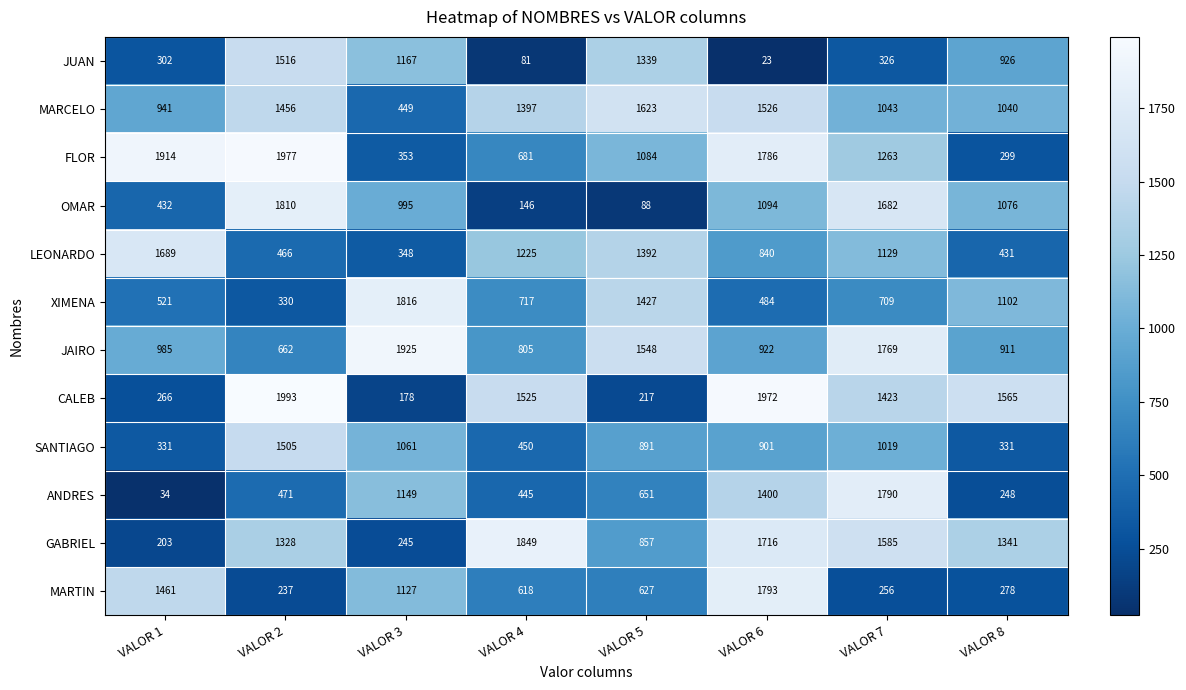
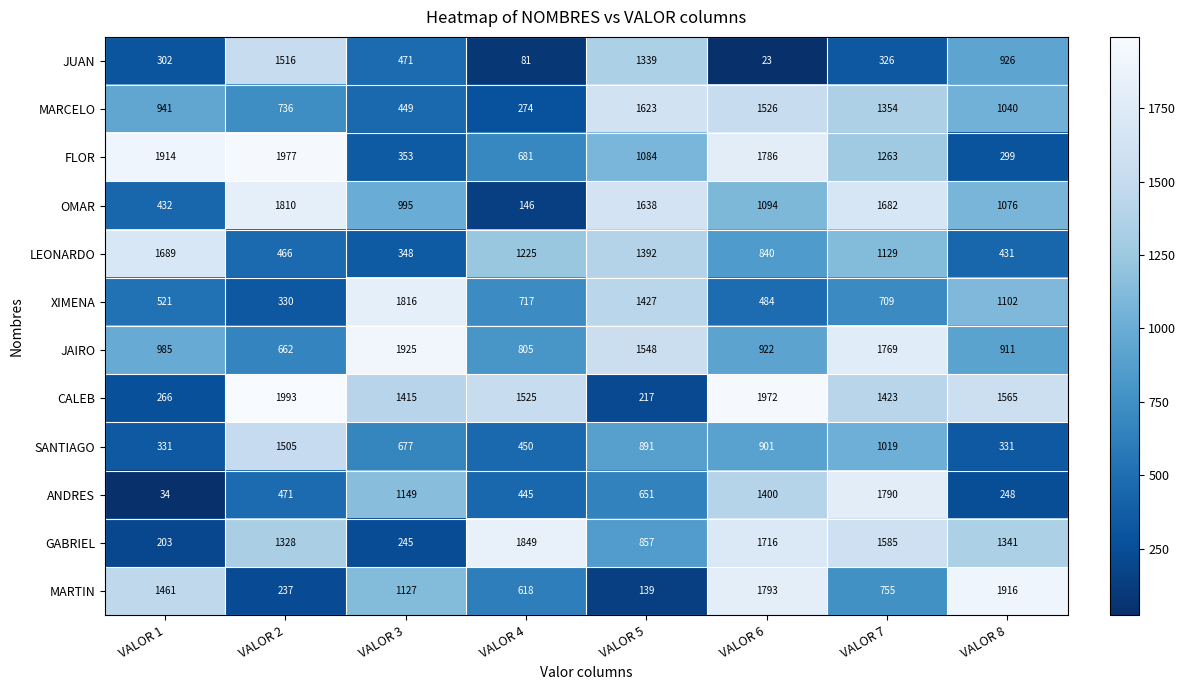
  {
    "JUAN": {
      "VALOR 1": 302,
      "VALOR 2": 1516,
-     "VALOR 3": 1167,
+     "VALOR 3": 471,
      "VALOR 4": 81,
      "VALOR 5": 1339,
      "VALOR 6": 23,
      "VALOR 7": 326,
      "VALOR 8": 926
    },
    "MARCELO": {
      "VALOR 1": 941,
-     "VALOR 2": 1456,
+     "VALOR 2": 736,
      "VALOR 3": 449,
-     "VALOR 4": 1397,
+     "VALOR 4": 274,
      "VALOR 5": 1623,
      "VALOR 6": 1526,
-     "VALOR 7": 1043,
+     "VALOR 7": 1354,
      "VALOR 8": 1040
    },
    "FLOR": {
      "VALOR 1": 1914,
      "VALOR 2": 1977,
      "VALOR 3": 353,
      "VALOR 4": 681,
      "VALOR 5": 1084,
      "VALOR 6": 1786,
      "VALOR 7": 1263,
      "VALOR 8": 299
    },
    "OMAR": {
      "VALOR 1": 432,
      "VALOR 2": 1810,
      "VALOR 3": 995,
      "VALOR 4": 146,
-     "VALOR 5": 88,
+     "VALOR 5": 1638,
      "VALOR 6": 1094,
      "VALOR 7": 1682,
      "VALOR 8": 1076
    },
    "LEONARDO": {
      "VALOR 1": 1689,
      "VALOR 2": 466,
      "VALOR 3": 348,
      "VALOR 4": 1225,
      "VALOR 5": 1392,
      "VALOR 6": 840,
      "VALOR 7": 1129,
      "VALOR 8": 431
    },
    "XIMENA": {
      "VALOR 1": 521,
      "VALOR 2": 330,
      "VALOR 3": 1816,
      "VALOR 4": 717,
      "VALOR 5": 1427,
      "VALOR 6": 484,
      "VALOR 7": 709,
      "VALOR 8": 1102
    },
    "JAIRO": {
      "VALOR 1": 985,
      "VALOR 2": 662,
      "VALOR 3": 1925,
      "VALOR 4": 805,
      "VALOR 5": 1548,
      "VALOR 6": 922,
      "VALOR 7": 1769,
      "VALOR 8": 911
    },
    "CALEB": {
      "VALOR 1": 266,
      "VALOR 2": 1993,
-     "VALOR 3": 178,
+     "VALOR 3": 1415,
      "VALOR 4": 1525,
      "VALOR 5": 217,
      "VALOR 6": 1972,
      "VALOR 7": 1423,
      "VALOR 8": 1565
    },
    "SANTIAGO": {
      "VALOR 1": 331,
      "VALOR 2": 1505,
-     "VALOR 3": 1061,
+     "VALOR 3": 677,
      "VALOR 4": 450,
      "VALOR 5": 891,
      "VALOR 6": 901,
      "VALOR 7": 1019,
      "VALOR 8": 331
    },
    "ANDRES": {
      "VALOR 1": 34,
      "VALOR 2": 471,
      "VALOR 3": 1149,
      "VALOR 4": 445,
      "VALOR 5": 651,
      "VALOR 6": 1400,
      "VALOR 7": 1790,
      "VALOR 8": 248
    },
    "GABRIEL": {
      "VALOR 1": 203,
      "VALOR 2": 1328,
      "VALOR 3": 245,
      "VALOR 4": 1849,
      "VALOR 5": 857,
      "VALOR 6": 1716,
      "VALOR 7": 1585,
      "VALOR 8": 1341
    },
    "MARTIN": {
      "VALOR 1": 1461,
      "VALOR 2": 237,
      "VALOR 3": 1127,
      "VALOR 4": 618,
-     "VALOR 5": 627,
+     "VALOR 5": 139,
      "VALOR 6": 1793,
-     "VALOR 7": 256,
-     "VALOR 8": 278
+     "VALOR 7": 755,
+     "VALOR 8": 1916
    }
  }
